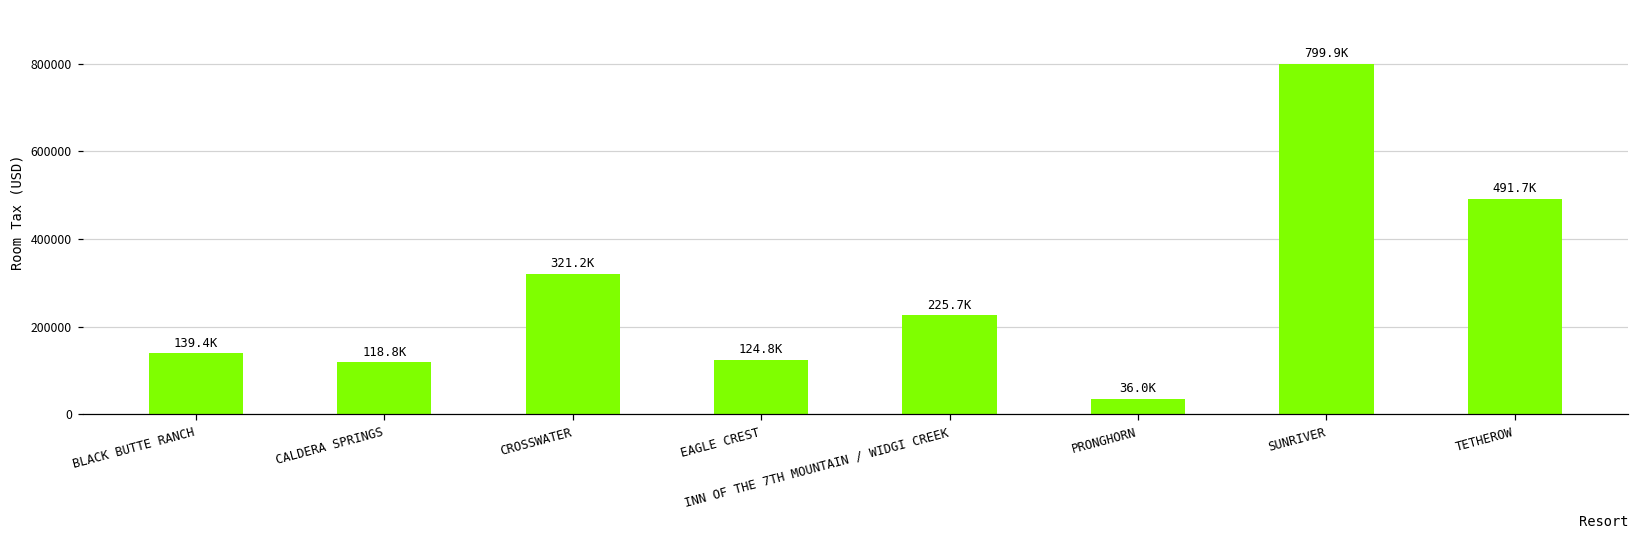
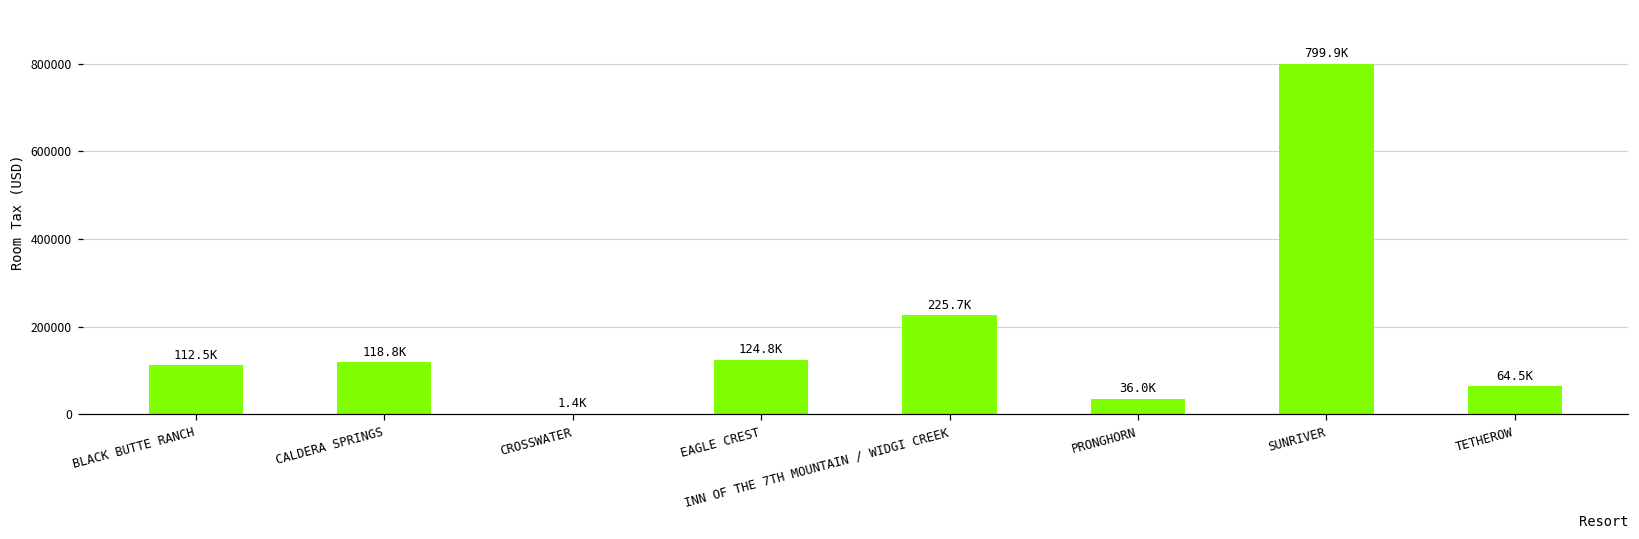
  {
-   "BLACK BUTTE RANCH": "139.4K",
+   "BLACK BUTTE RANCH": "112.5K",
    "CALDERA SPRINGS": "118.8K",
-   "CROSSWATER": "321.2K",
+   "CROSSWATER": "1.4K",
    "EAGLE CREST": "124.8K",
    "INN OF THE 7TH MOUNTAIN / WIDGI CREEK": "225.7K",
    "PRONGHORN": "36.0K",
    "SUNRIVER": "799.9K",
-   "TETHEROW": "491.7K"
+   "TETHEROW": "64.5K"
  }
